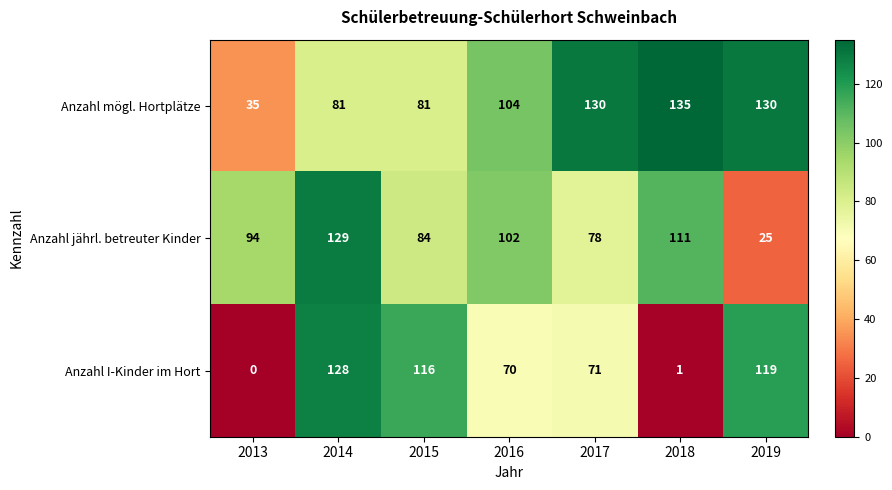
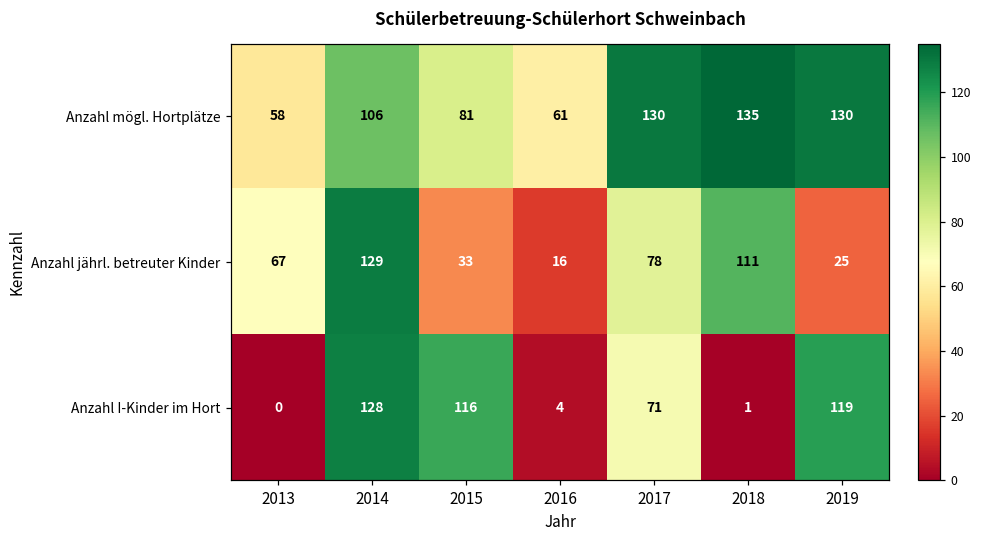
  {
    "Anzahl mögl. Hortplätze": {
-     "2013": 35,
-     "2014": 81,
+     "2013": 58,
+     "2014": 106,
      "2015": 81,
-     "2016": 104,
+     "2016": 61,
      "2017": 130,
      "2018": 135,
      "2019": 130
    },
    "Anzahl jährl. betreuter Kinder": {
-     "2013": 94,
+     "2013": 67,
      "2014": 129,
-     "2015": 84,
-     "2016": 102,
+     "2015": 33,
+     "2016": 16,
      "2017": 78,
      "2018": 111,
      "2019": 25
    },
    "Anzahl I-Kinder im Hort": {
      "2013": 0,
      "2014": 128,
      "2015": 116,
-     "2016": 70,
+     "2016": 4,
      "2017": 71,
      "2018": 1,
      "2019": 119
    }
  }
